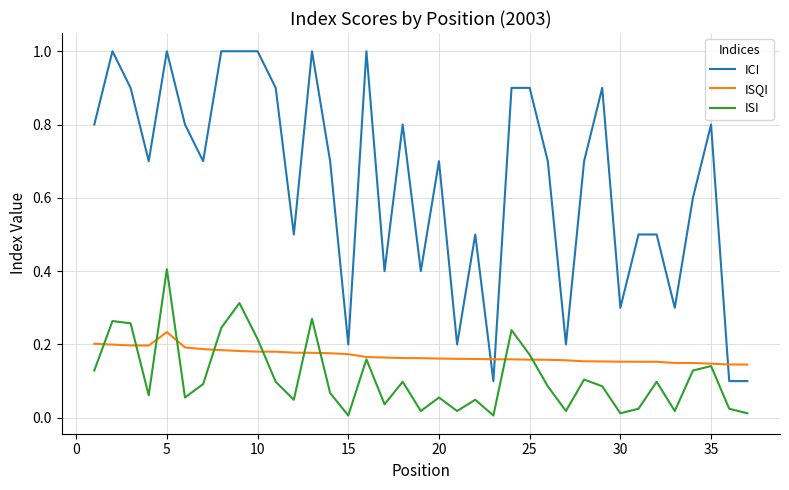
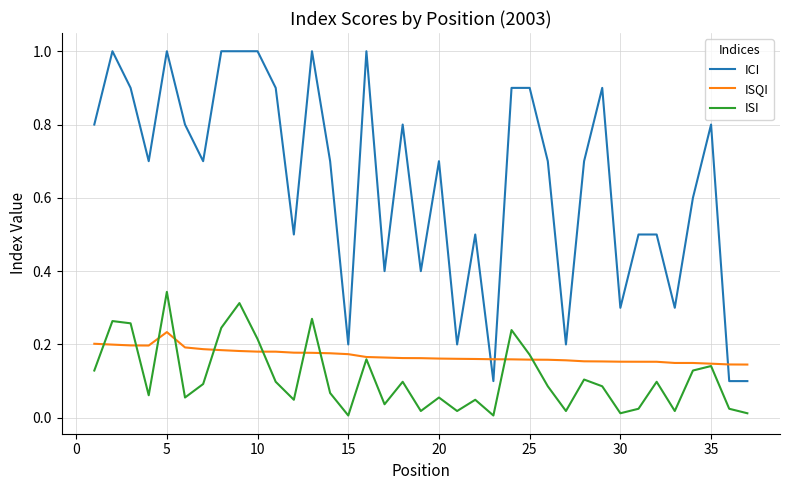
  {
    "ICI": {
      "5": 1.00,
      "10": 1.00,
      "15": 0.20,
      "20": 0.70,
      "25": 0.90,
      "30": 0.30,
      "35": 0.80
    },
    "ISQI": {
      "5": 0.23,
      "10": 0.18,
      "15": 0.17,
      "20": 0.16,
      "25": 0.16,
      "30": 0.15
    },
    "ISI": {
-     "5": 0.41,
+     "5": 0.34,
      "10": 0.21,
      "15": 0.01,
      "20": 0.06,
      "25": 0.17,
      "30": 0.01
    }
  }
